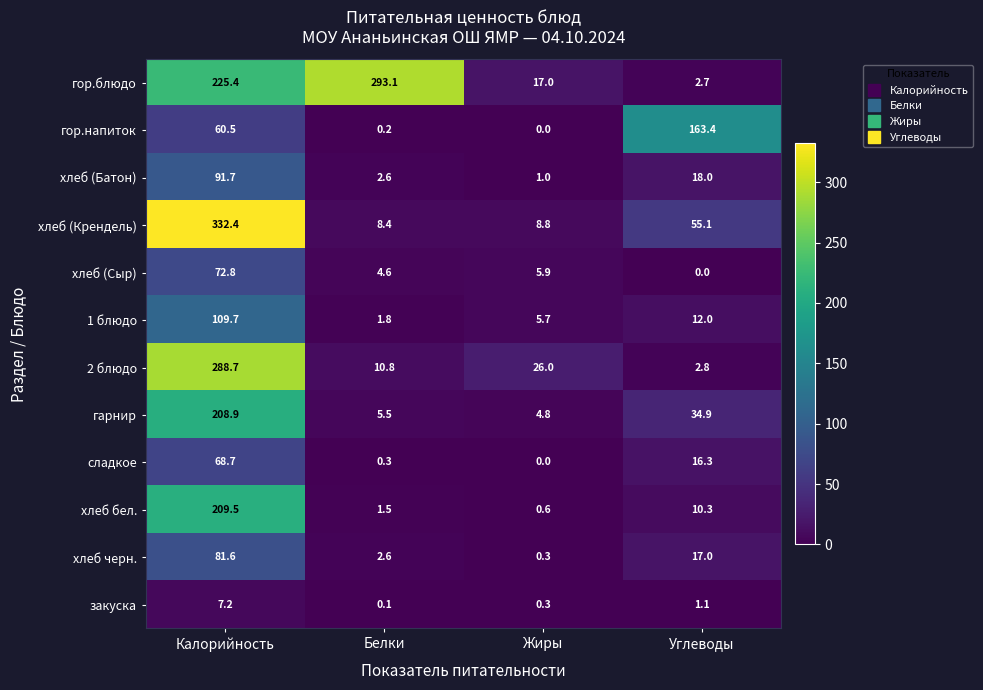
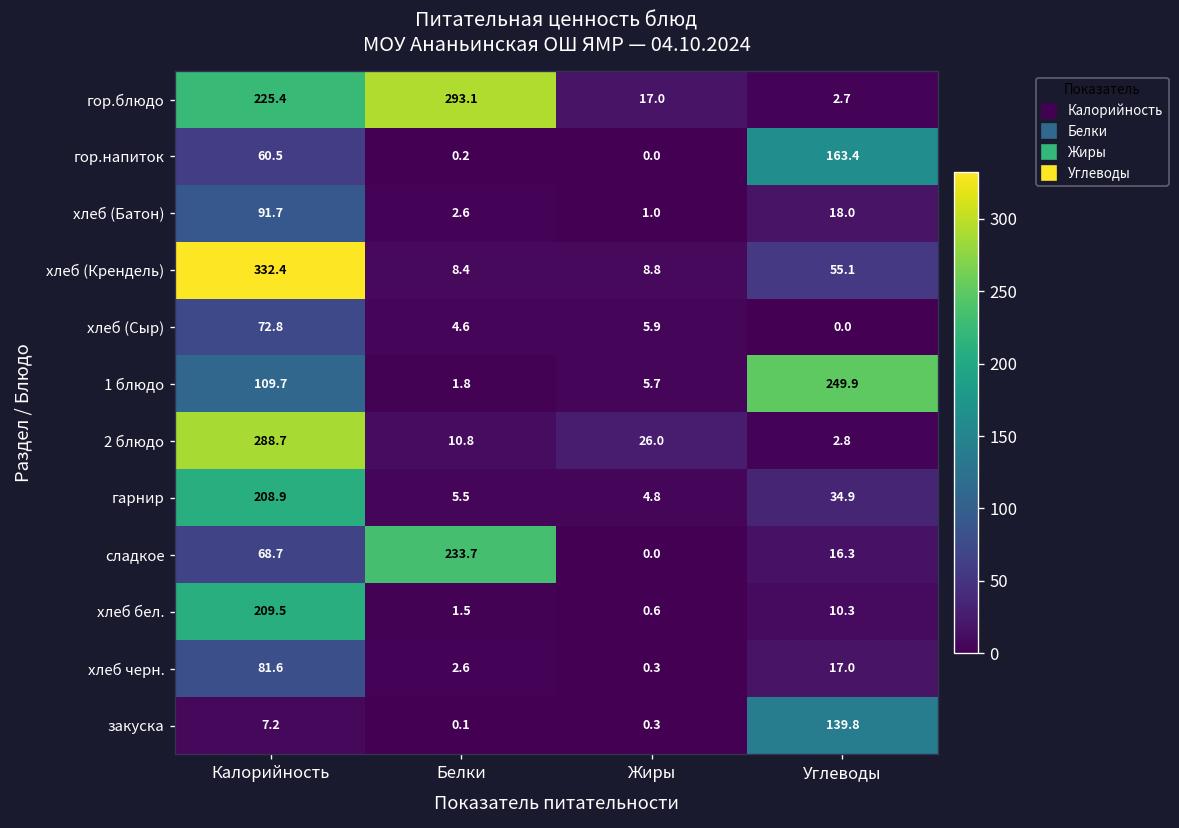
  {
    "гор.блюдо": {
      "Калорийность": 225.4,
      "Белки": 293.1,
      "Жиры": 17.0,
      "Углеводы": 2.7
    },
    "гор.напиток": {
      "Калорийность": 60.5,
      "Белки": 0.2,
      "Жиры": 0.0,
      "Углеводы": 163.4
    },
    "хлеб (Батон)": {
      "Калорийность": 91.7,
      "Белки": 2.6,
      "Жиры": 1.0,
      "Углеводы": 18.0
    },
    "хлеб (Крендель)": {
      "Калорийность": 332.4,
      "Белки": 8.4,
      "Жиры": 8.8,
      "Углеводы": 55.1
    },
    "хлеб (Сыр)": {
      "Калорийность": 72.8,
      "Белки": 4.6,
      "Жиры": 5.9,
      "Углеводы": 0.0
    },
    "1 блюдо": {
      "Калорийность": 109.7,
      "Белки": 1.8,
      "Жиры": 5.7,
-     "Углеводы": 12.0
+     "Углеводы": 249.9
    },
    "2 блюдо": {
      "Калорийность": 288.7,
      "Белки": 10.8,
      "Жиры": 26.0,
      "Углеводы": 2.8
    },
    "гарнир": {
      "Калорийность": 208.9,
      "Белки": 5.5,
      "Жиры": 4.8,
      "Углеводы": 34.9
    },
    "сладкое": {
      "Калорийность": 68.7,
-     "Белки": 0.3,
+     "Белки": 233.7,
      "Жиры": 0.0,
      "Углеводы": 16.3
    },
    "хлеб бел.": {
      "Калорийность": 209.5,
      "Белки": 1.5,
      "Жиры": 0.6,
      "Углеводы": 10.3
    },
    "хлеб черн.": {
      "Калорийность": 81.6,
      "Белки": 2.6,
      "Жиры": 0.3,
      "Углеводы": 17.0
    },
    "закуска": {
      "Калорийность": 7.2,
      "Белки": 0.1,
      "Жиры": 0.3,
-     "Углеводы": 1.1
+     "Углеводы": 139.8
    }
  }
